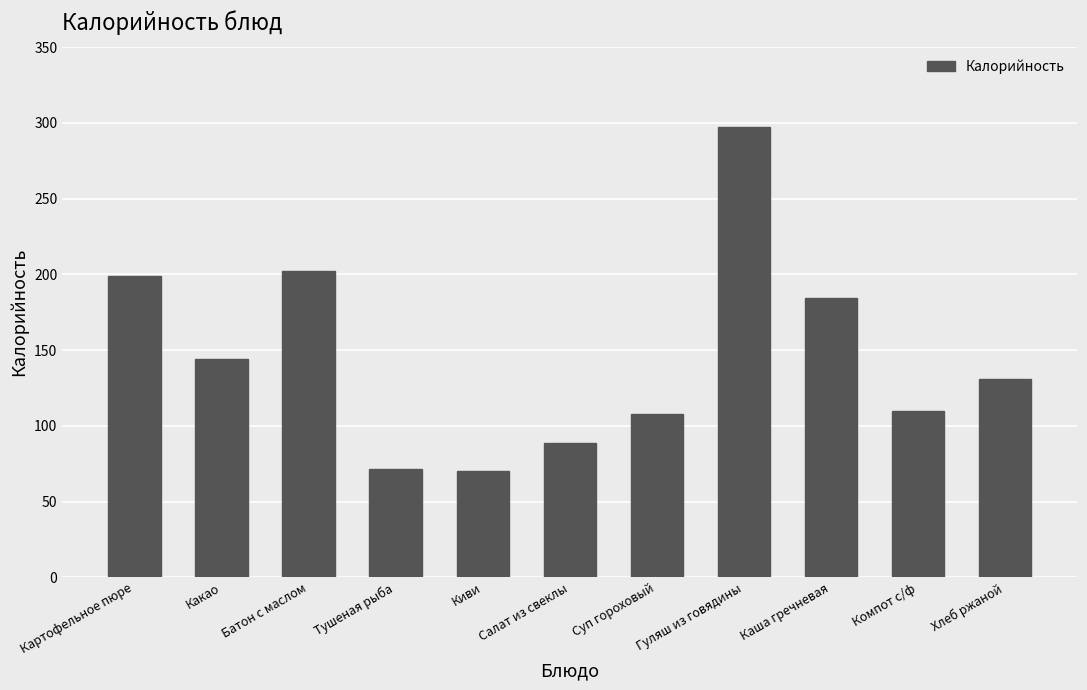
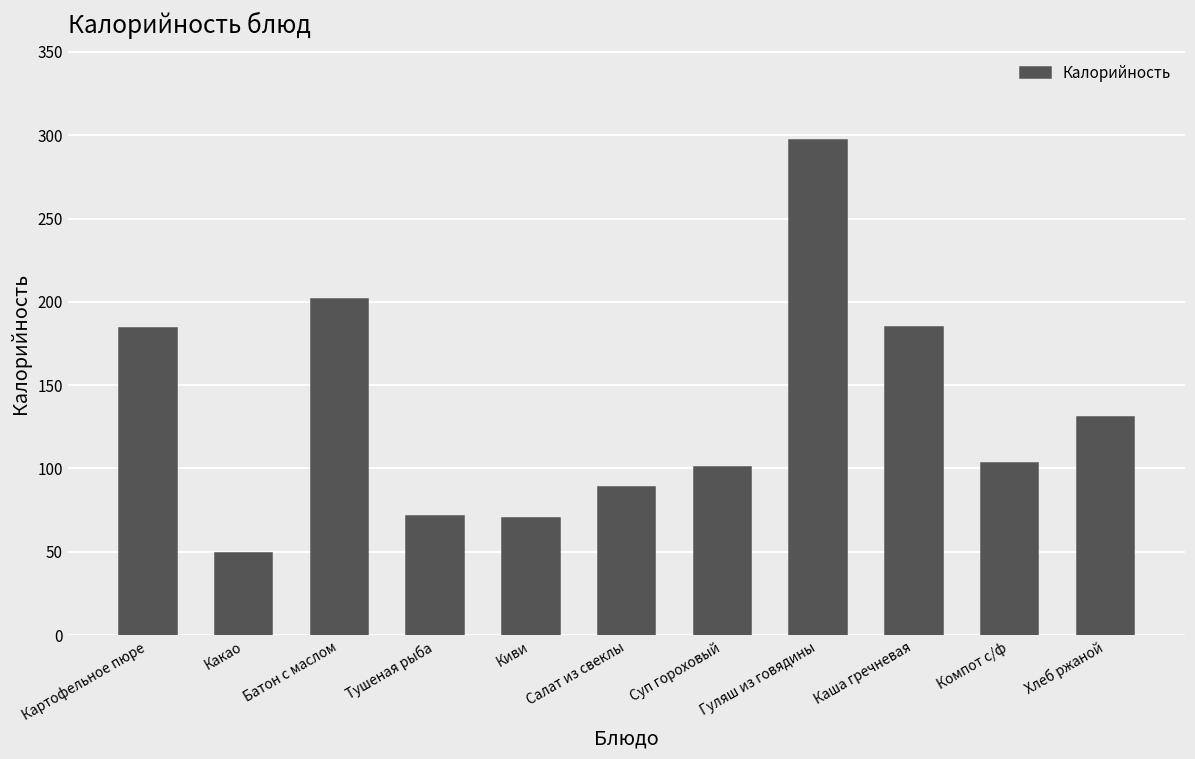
  {
-   "Картофельное пюре": 199,
-   "Какао": 144,
+   "Картофельное пюре": 184,
+   "Какао": 49,
    "Батон с маслом": 202,
    "Тушеная рыба": 72,
    "Киви": 71,
    "Салат из свеклы": 89,
-   "Суп гороховый": 108,
+   "Суп гороховый": 101,
    "Гуляш из говядины": 297,
    "Каша гречневая": 185,
-   "Компот с/ф": 110,
+   "Компот с/ф": 103,
    "Хлеб ржаной": 131
  }
